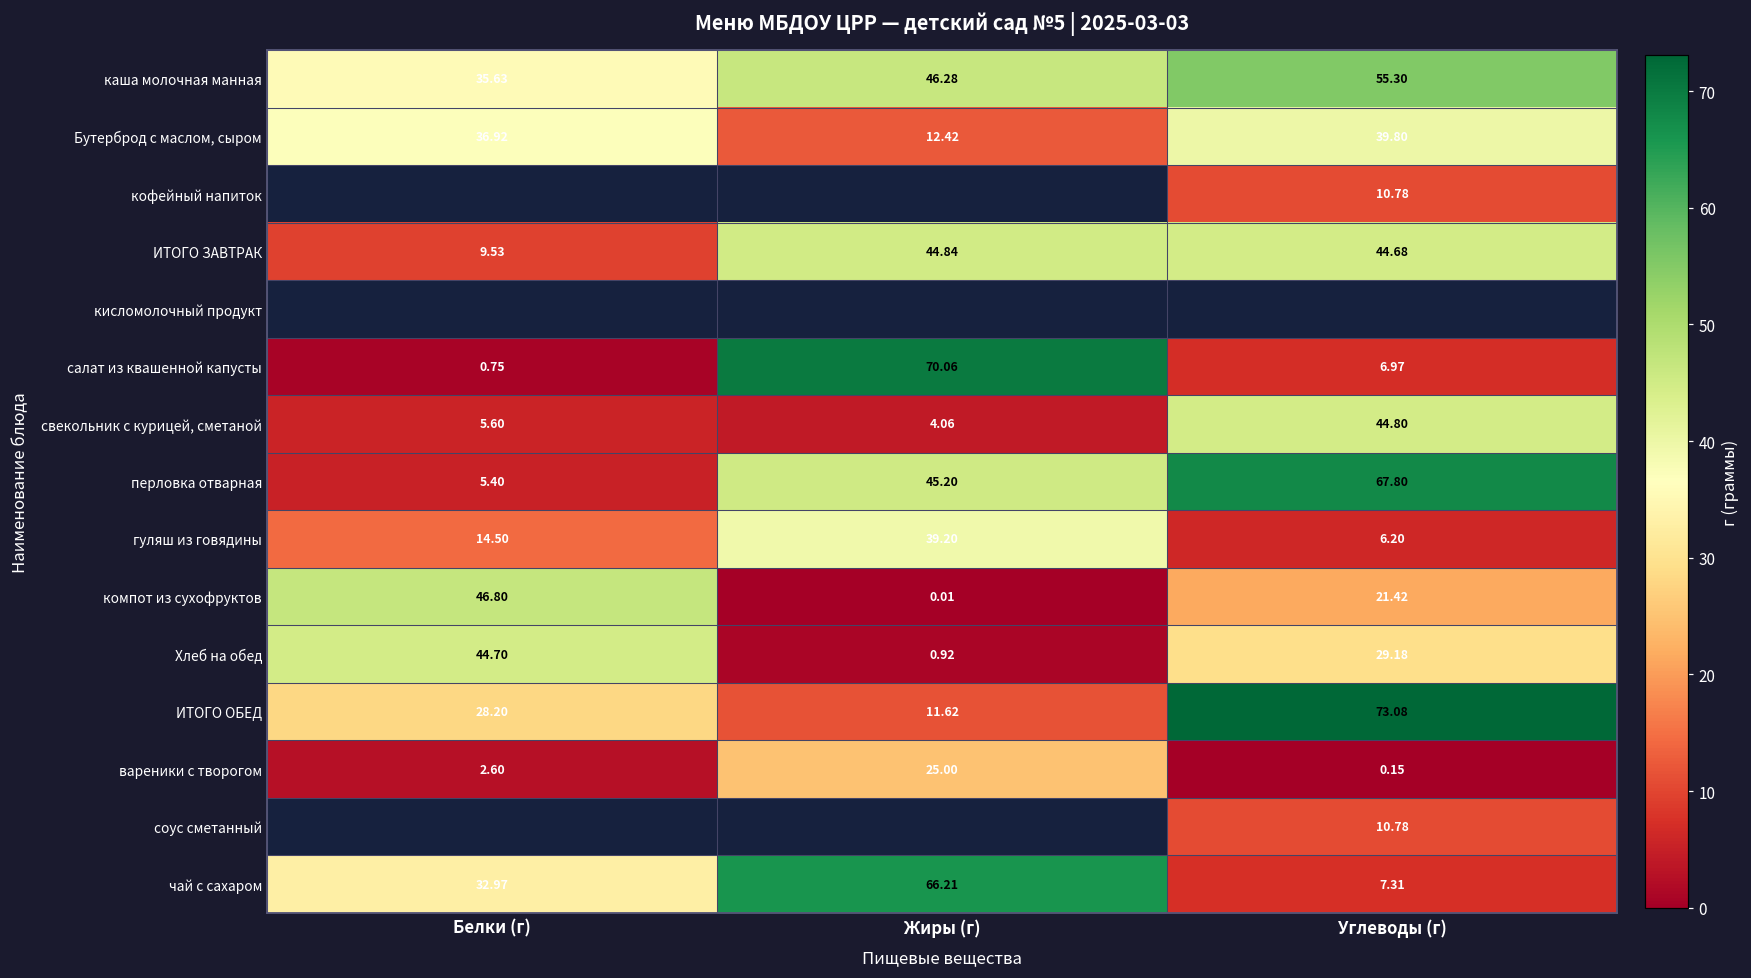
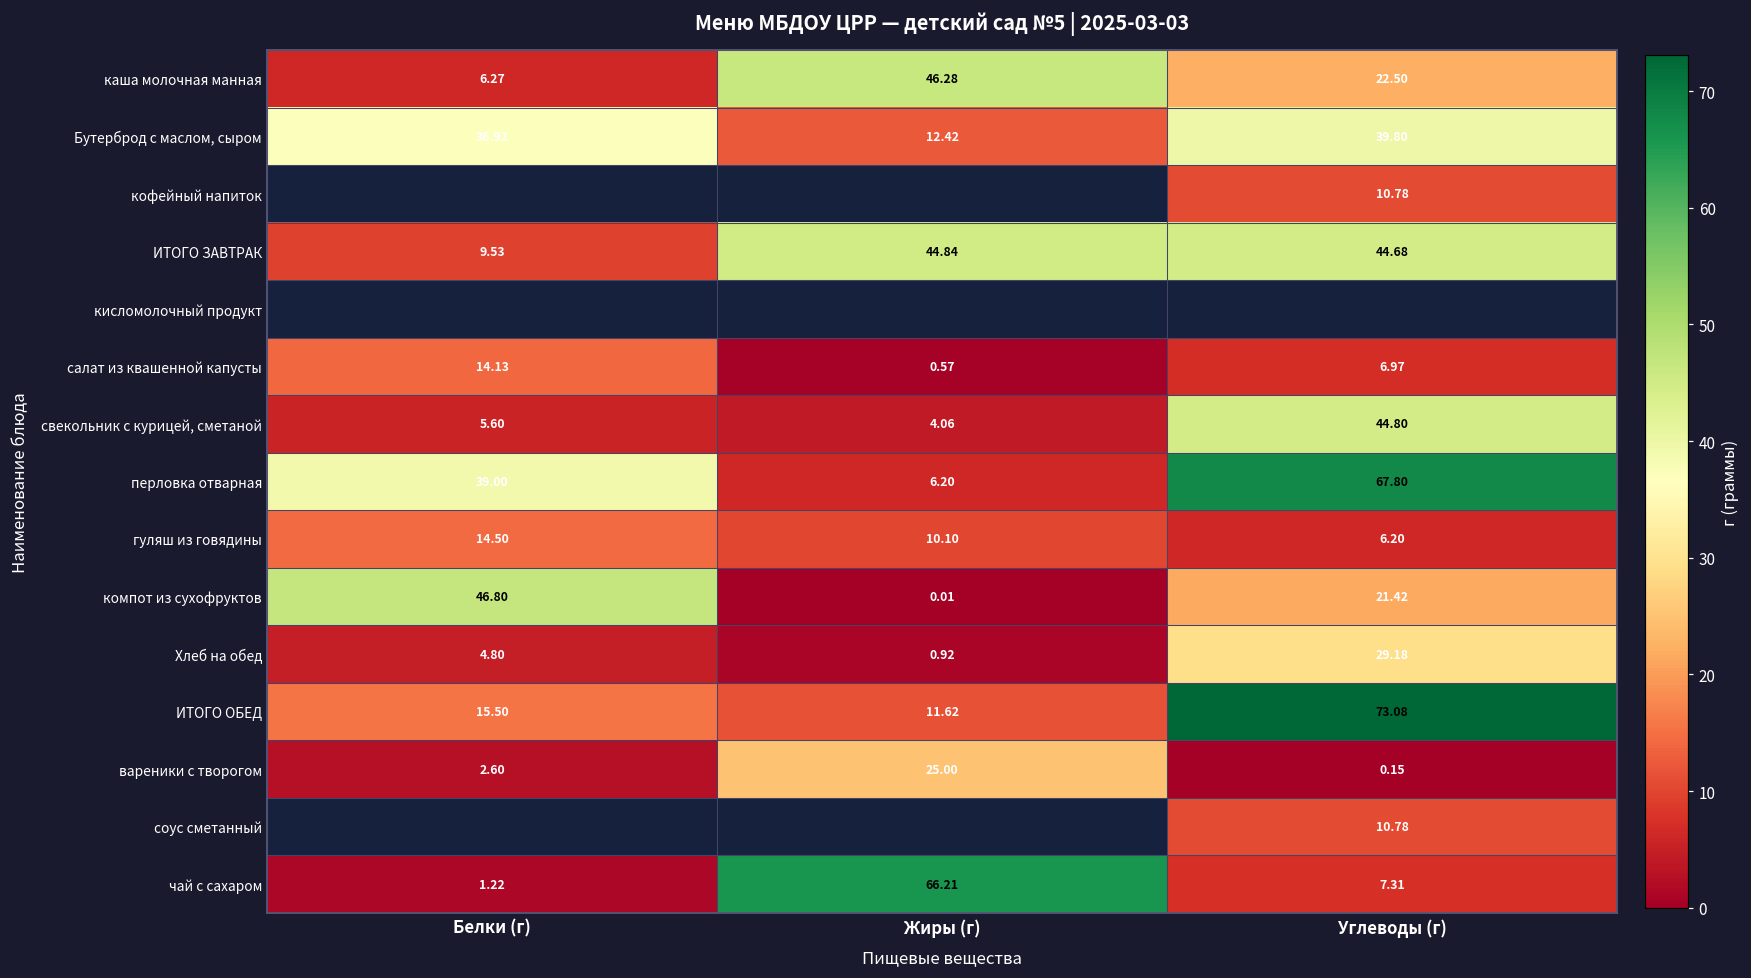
  {
    "каша молочная манная": {
-     "Белки (г)": 35.63,
+     "Белки (г)": 6.27,
      "Жиры (г)": 46.28,
-     "Углеводы (г)": 55.30
+     "Углеводы (г)": 22.50
    },
    "Бутерброд с маслом, сыром": {
      "Белки (г)": 36.92,
      "Жиры (г)": 12.42,
      "Углеводы (г)": 39.80
    },
    "кофейный напиток": {
      "Углеводы (г)": 10.78
    },
    "ИТОГО ЗАВТРАК": {
      "Белки (г)": 9.53,
      "Жиры (г)": 44.84,
      "Углеводы (г)": 44.68
    },
    "салат из квашенной капусты": {
-     "Белки (г)": 0.75,
-     "Жиры (г)": 70.06,
+     "Белки (г)": 14.13,
+     "Жиры (г)": 0.57,
      "Углеводы (г)": 6.97
    },
    "свекольник с курицей, сметаной": {
      "Белки (г)": 5.60,
      "Жиры (г)": 4.06,
      "Углеводы (г)": 44.80
    },
    "перловка отварная": {
-     "Белки (г)": 5.40,
-     "Жиры (г)": 45.20,
+     "Белки (г)": 39.00,
+     "Жиры (г)": 6.20,
      "Углеводы (г)": 67.80
    },
    "гуляш из говядины": {
      "Белки (г)": 14.50,
-     "Жиры (г)": 39.20,
+     "Жиры (г)": 10.10,
      "Углеводы (г)": 6.20
    },
    "компот из сухофруктов": {
      "Белки (г)": 46.80,
      "Жиры (г)": 0.01,
      "Углеводы (г)": 21.42
    },
    "Хлеб на обед": {
-     "Белки (г)": 44.70,
+     "Белки (г)": 4.80,
      "Жиры (г)": 0.92,
      "Углеводы (г)": 29.18
    },
    "ИТОГО ОБЕД": {
-     "Белки (г)": 28.20,
+     "Белки (г)": 15.50,
      "Жиры (г)": 11.62,
      "Углеводы (г)": 73.08
    },
    "вареники с творогом": {
      "Белки (г)": 2.60,
      "Жиры (г)": 25.00,
      "Углеводы (г)": 0.15
    },
    "соус сметанный": {
      "Углеводы (г)": 10.78
    },
    "чай с сахаром": {
-     "Белки (г)": 32.97,
+     "Белки (г)": 1.22,
      "Жиры (г)": 66.21,
      "Углеводы (г)": 7.31
    }
  }
